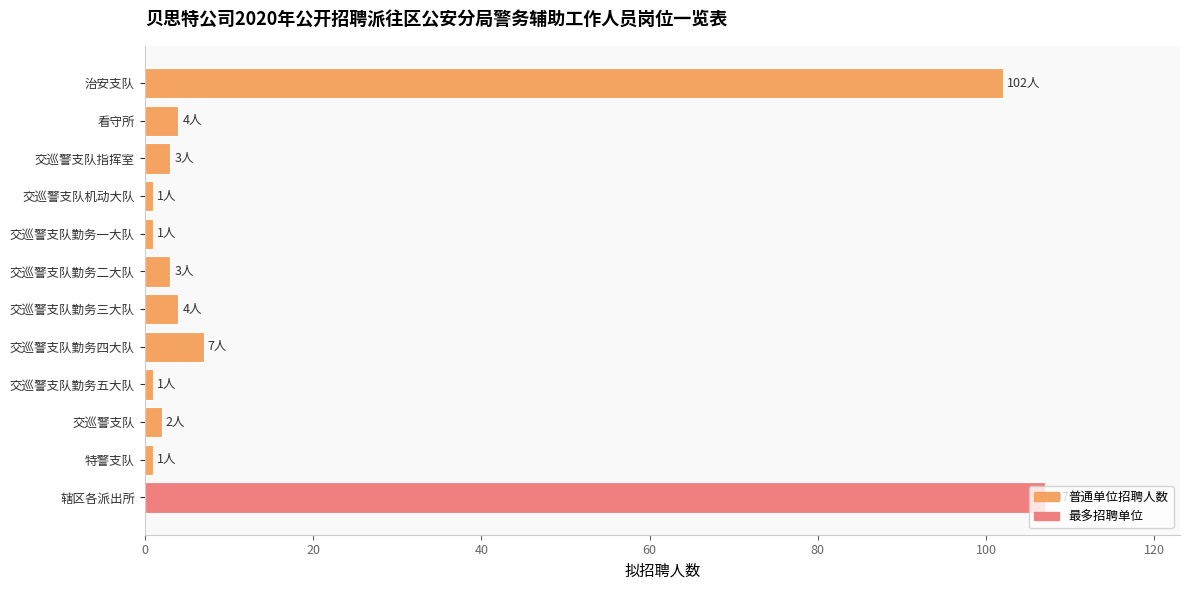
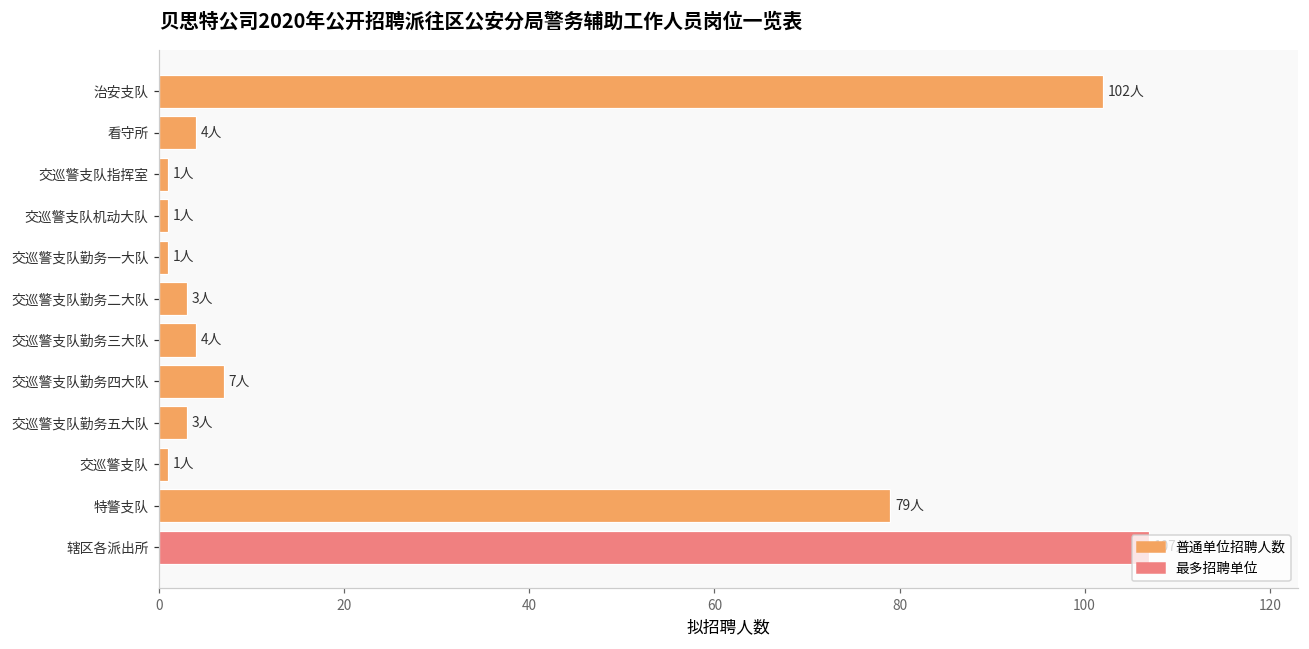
  {
    "治安支队": "102人",
    "看守所": "4人",
-   "交巡警支队指挥室": "3人",
+   "交巡警支队指挥室": "1人",
    "交巡警支队机动大队": "1人",
    "交巡警支队勤务一大队": "1人",
    "交巡警支队勤务二大队": "3人",
    "交巡警支队勤务三大队": "4人",
    "交巡警支队勤务四大队": "7人",
-   "交巡警支队勤务五大队": "1人",
-   "交巡警支队": "2人",
-   "特警支队": "1人"
+   "交巡警支队勤务五大队": "3人",
+   "交巡警支队": "1人",
+   "特警支队": "79人"
  }
